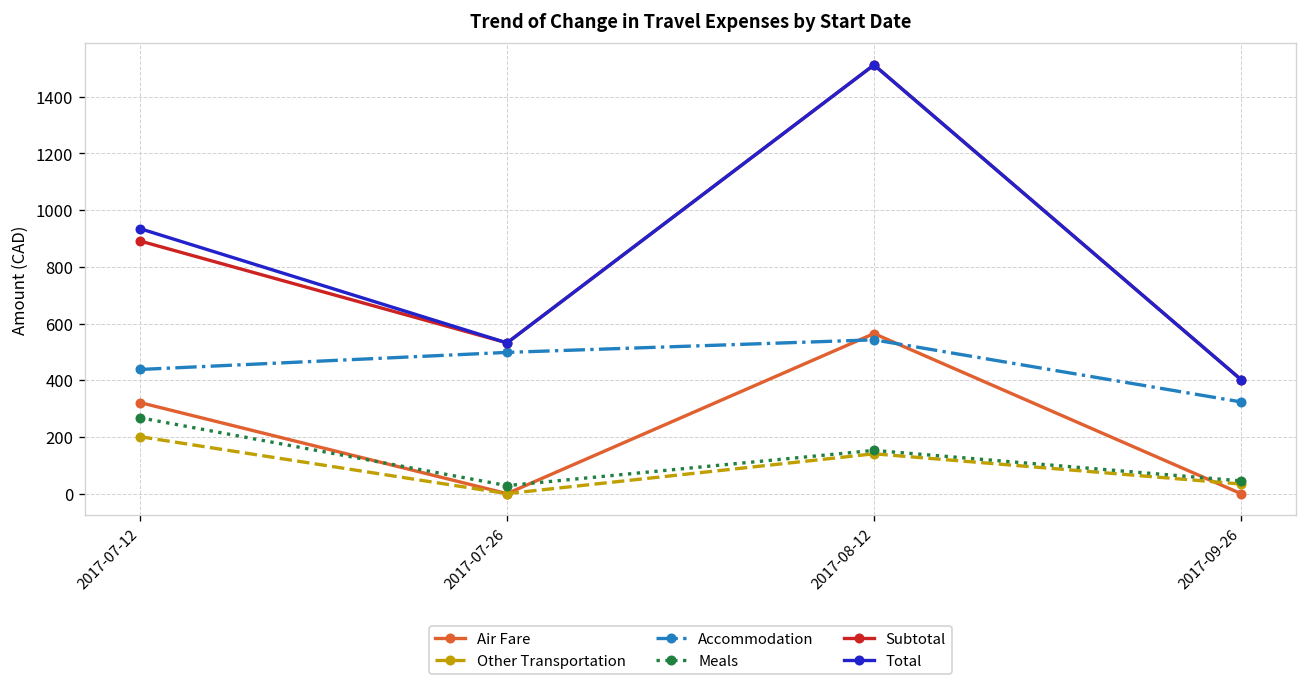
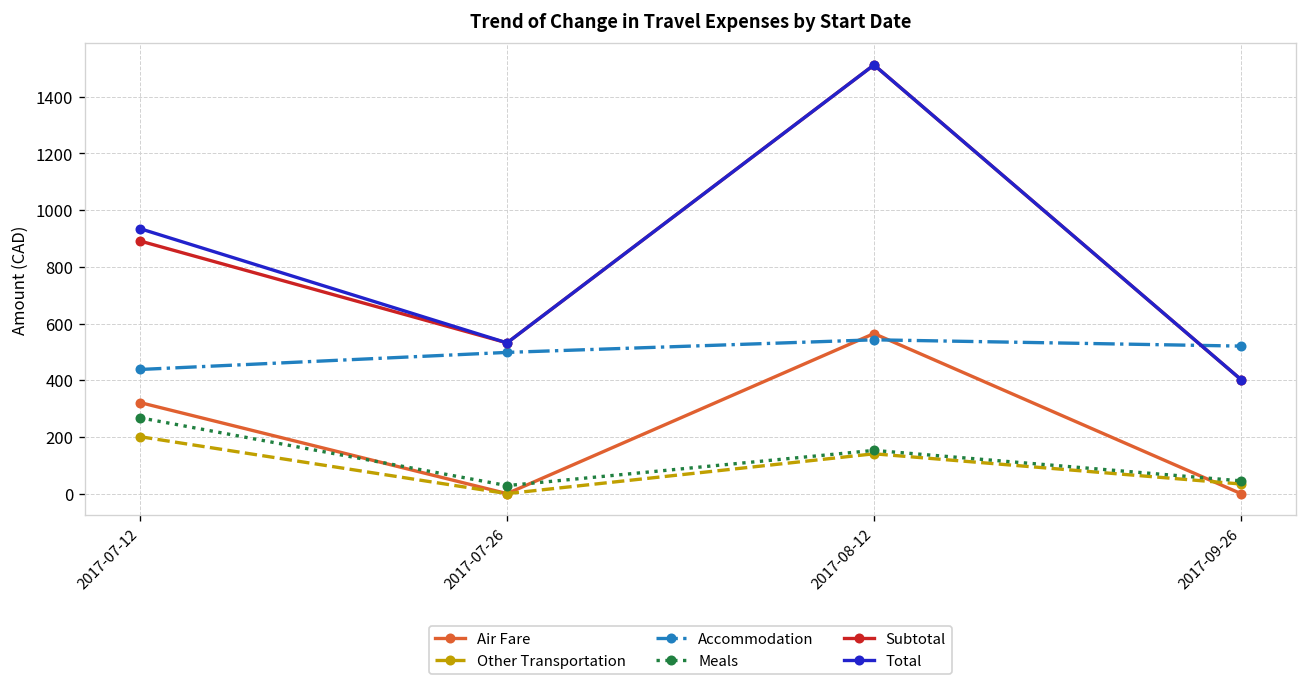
  {
    "Air Fare": {
      "2017-07-12": 320,
      "2017-08-12": 560,
      "2017-09-26": 0
    },
    "Other Transportation": {
      "2017-07-12": 200,
      "2017-08-12": 140,
      "2017-09-26": 30
    },
    "Accommodation": {
      "2017-07-12": 440,
      "2017-07-26": 500,
      "2017-08-12": 540,
-     "2017-09-26": 320
+     "2017-09-26": 520
    },
    "Meals": {
      "2017-07-12": 270,
      "2017-07-26": 30,
      "2017-08-12": 150,
      "2017-09-26": 50
    },
    "Subtotal": {
      "2017-07-12": 890
    },
    "Total": {
      "2017-07-12": 930
    }
  }
